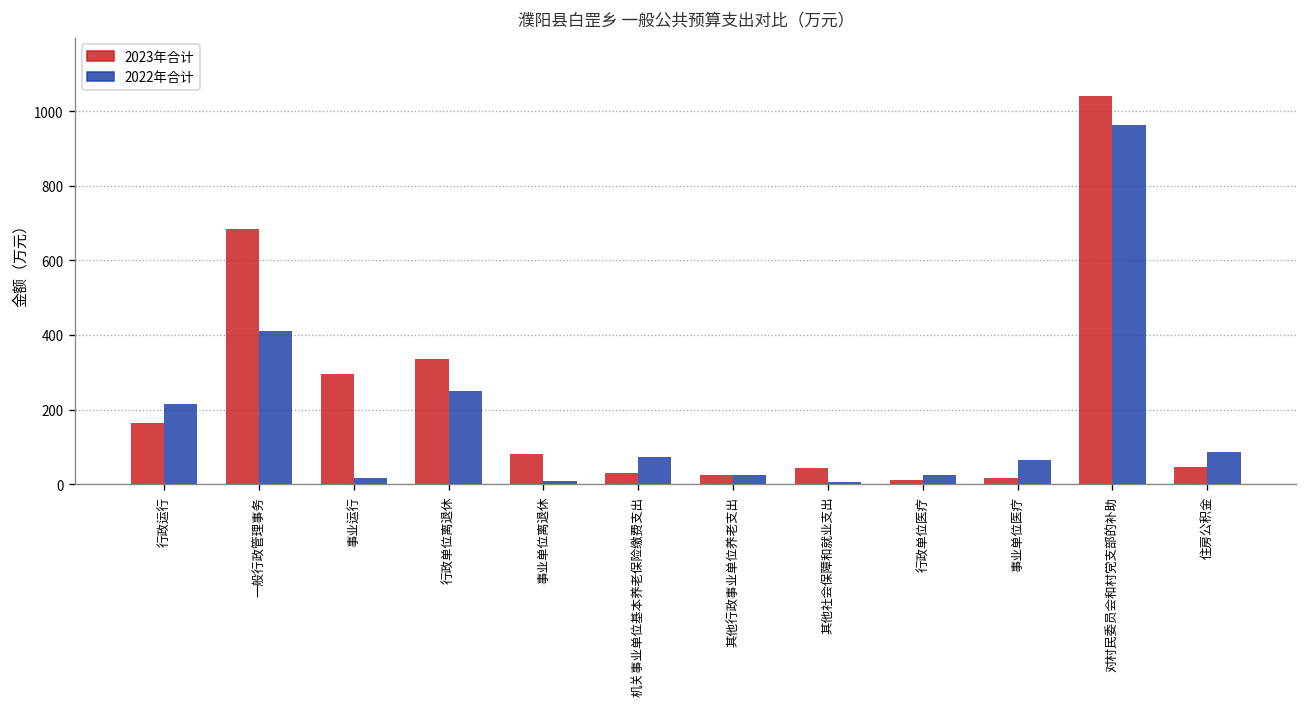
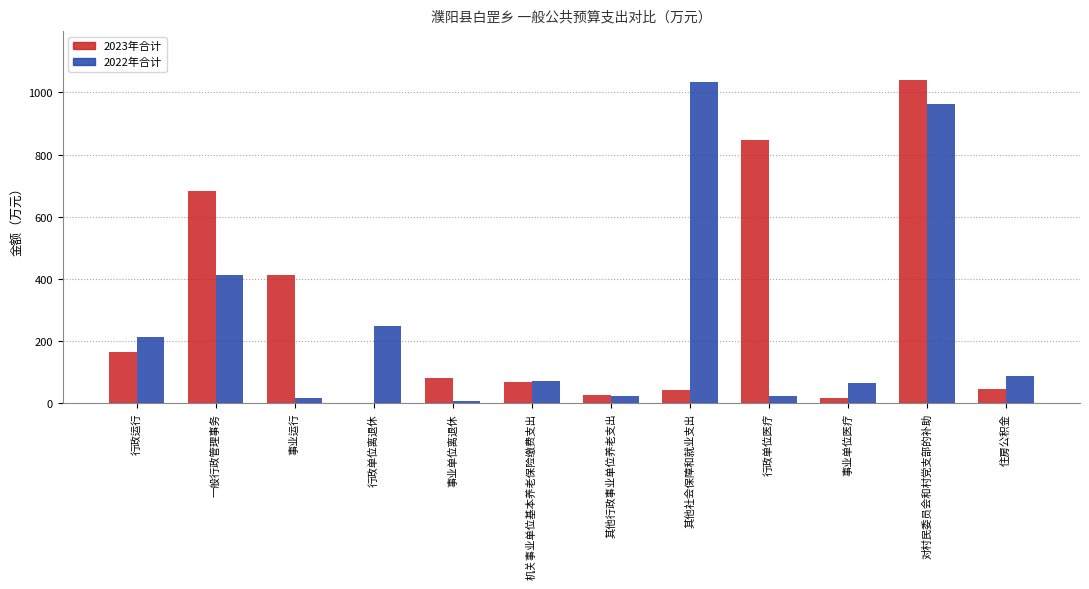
  {
    "2023年合计": {
      "行政运行": 160,
      "一般行政管理事务": 680,
-     "事业运行": 300,
-     "行政单位离退休": 330,
+     "事业运行": 410,
+     "行政单位离退休": 0,
      "事业单位离退休": 80,
-     "机关事业单位基本养老保险缴费支出": 30,
+     "机关事业单位基本养老保险缴费支出": 70,
      "其他行政事业单位养老支出": 30,
      "其他社会保障和就业支出": 40,
-     "行政单位医疗": 10,
+     "行政单位医疗": 850,
      "事业单位医疗": 20,
      "对村民委员会和村党支部的补助": 1040,
      "住房公积金": 50
    },
    "2022年合计": {
      "行政运行": 210,
      "一般行政管理事务": 410,
      "事业运行": 20,
      "行政单位离退休": 250,
      "机关事业单位基本养老保险缴费支出": 70,
      "其他行政事业单位养老支出": 20,
-     "其他社会保障和就业支出": 0,
+     "其他社会保障和就业支出": 1030,
      "行政单位医疗": 20,
      "事业单位医疗": 60,
      "对村民委员会和村党支部的补助": 960,
      "住房公积金": 90
    }
  }
